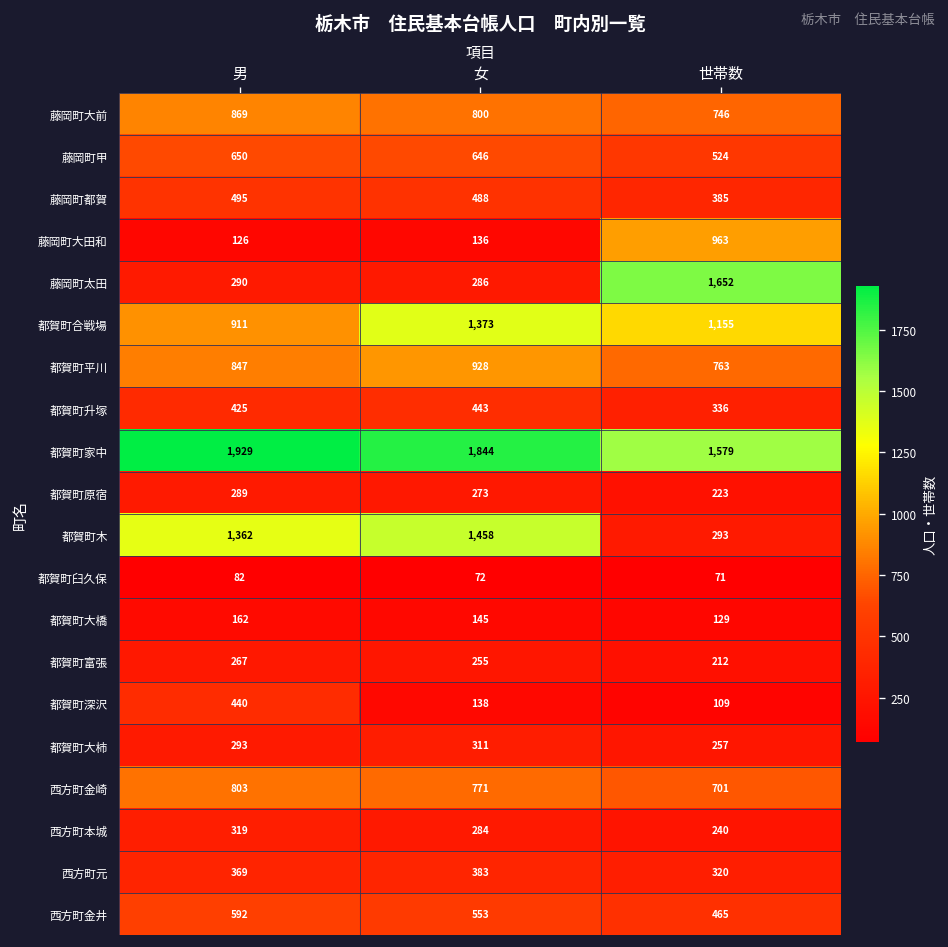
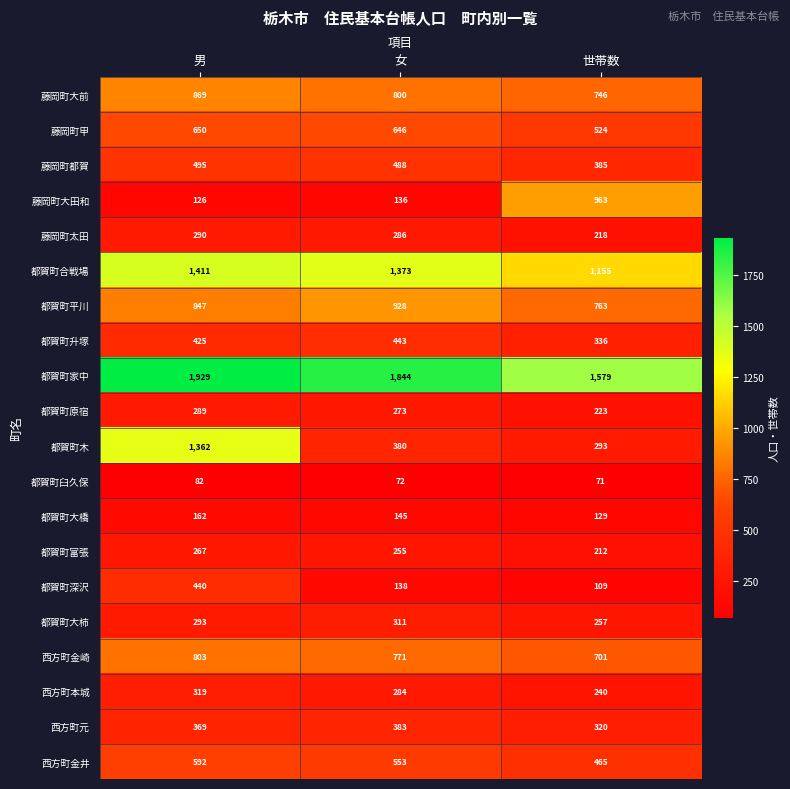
  {
    "藤岡町大前": {
      "男": "869",
      "女": "800",
      "世帯数": "746"
    },
    "藤岡町甲": {
      "男": "650",
      "女": "646",
      "世帯数": "524"
    },
    "藤岡町都賀": {
      "男": "495",
      "女": "488",
      "世帯数": "385"
    },
    "藤岡町大田和": {
      "男": "126",
      "女": "136",
      "世帯数": "963"
    },
    "藤岡町太田": {
      "男": "290",
      "女": "286",
-     "世帯数": "1,652"
+     "世帯数": "218"
    },
    "都賀町合戦場": {
-     "男": "911",
+     "男": "1,411",
      "女": "1,373",
      "世帯数": "1,155"
    },
    "都賀町平川": {
      "男": "847",
      "女": "928",
      "世帯数": "763"
    },
    "都賀町升塚": {
      "男": "425",
      "女": "443",
      "世帯数": "336"
    },
    "都賀町家中": {
      "男": "1,929",
      "女": "1,844",
      "世帯数": "1,579"
    },
    "都賀町原宿": {
      "男": "289",
      "女": "273",
      "世帯数": "223"
    },
    "都賀町木": {
      "男": "1,362",
-     "女": "1,458",
+     "女": "380",
      "世帯数": "293"
    },
    "都賀町臼久保": {
      "男": "82",
      "女": "72",
      "世帯数": "71"
    },
    "都賀町大橋": {
      "男": "162",
      "女": "145",
      "世帯数": "129"
    },
    "都賀町富張": {
      "男": "267",
      "女": "255",
      "世帯数": "212"
    },
    "都賀町深沢": {
      "男": "440",
      "女": "138",
      "世帯数": "109"
    },
    "都賀町大柿": {
      "男": "293",
      "女": "311",
      "世帯数": "257"
    },
    "西方町金崎": {
      "男": "803",
      "女": "771",
      "世帯数": "701"
    },
    "西方町本城": {
      "男": "319",
      "女": "284",
      "世帯数": "240"
    },
    "西方町元": {
      "男": "369",
      "女": "383",
      "世帯数": "320"
    },
    "西方町金井": {
      "男": "592",
      "女": "553",
      "世帯数": "465"
    }
  }
